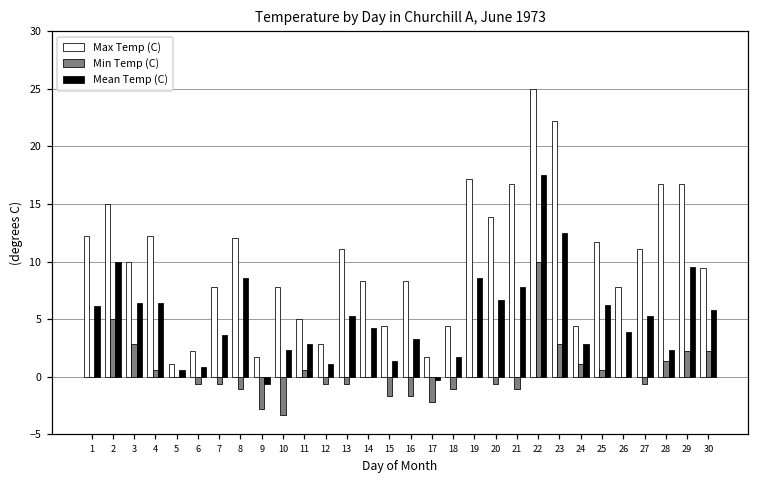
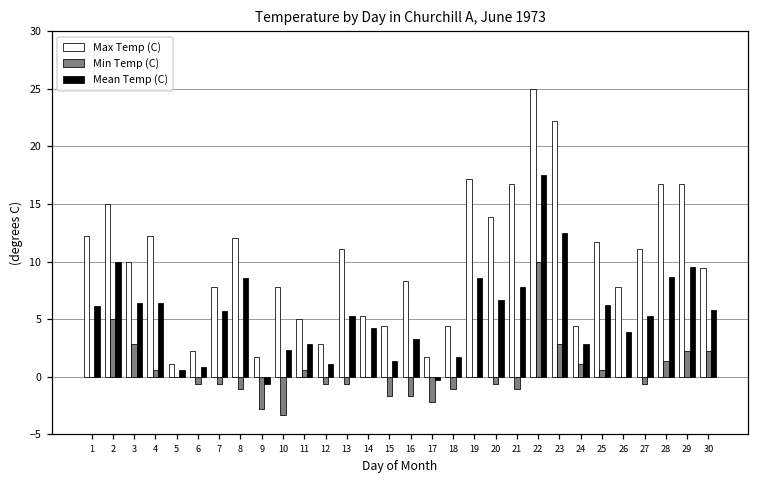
  {
    "Max Temp (C)": {
      "1": 12.2,
      "2": 15.0,
      "3": 10.0,
      "4": 12.2,
      "5": 1.1,
      "6": 2.2,
      "7": 7.8,
      "8": 12.0,
      "9": 1.7,
      "10": 7.8,
      "11": 5.0,
      "12": 2.8,
      "13": 11.1,
-     "14": 8.3,
+     "14": 5.3,
      "15": 4.4,
      "16": 8.3,
      "17": 1.7,
      "18": 4.4,
      "19": 17.2,
      "20": 13.9,
      "21": 16.7,
      "22": 25.0,
      "23": 22.2,
      "24": 4.4,
      "25": 11.7,
      "26": 7.8,
      "27": 11.1,
      "28": 16.7,
      "29": 16.7,
      "30": 9.4
    },
    "Min Temp (C)": {
      "1": 0.0,
      "2": 5.0,
      "3": 2.8,
      "4": 0.6,
      "5": 0.0,
      "6": -0.6,
      "7": -0.6,
      "8": -1.1,
      "9": -2.8,
      "10": -3.3,
      "11": 0.6,
      "12": -0.6,
      "13": -0.6,
      "14": 0.0,
      "15": -1.7,
      "16": -1.7,
      "17": -2.2,
      "18": -1.1,
      "19": 0.0,
      "20": -0.6,
      "21": -1.1,
      "22": 10.0,
      "23": 2.8,
      "24": 1.1,
      "25": 0.6,
      "26": 0.0,
      "27": -0.6,
      "28": 1.4,
      "29": 2.2,
      "30": 2.2
    },
    "Mean Temp (C)": {
      "1": 6.1,
      "2": 10.0,
      "3": 6.4,
      "4": 6.4,
      "5": 0.6,
      "6": 0.8,
-     "7": 3.6,
+     "7": 5.7,
      "8": 8.6,
      "9": -0.6,
      "10": 2.3,
      "11": 2.8,
      "12": 1.1,
      "13": 5.3,
      "14": 4.2,
      "15": 1.4,
      "16": 3.3,
      "17": -0.3,
      "18": 1.7,
      "19": 8.6,
      "20": 6.7,
      "21": 7.8,
      "22": 17.5,
      "23": 12.5,
      "24": 2.8,
      "25": 6.2,
      "26": 3.9,
      "27": 5.3,
-     "28": 2.3,
+     "28": 8.7,
      "29": 9.5,
      "30": 5.8
    }
  }
